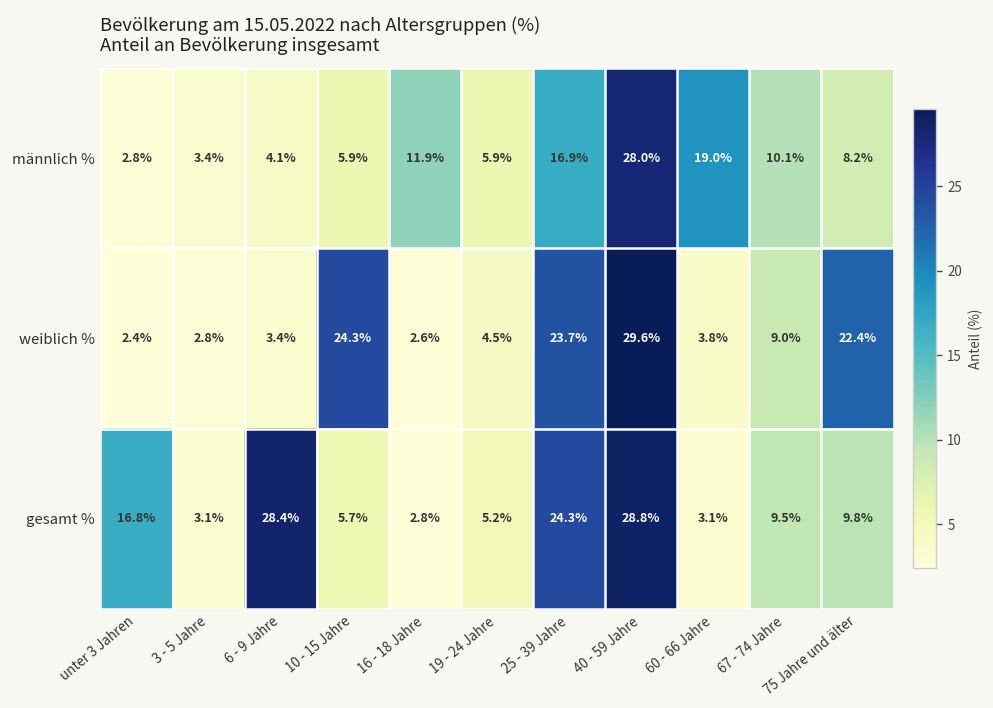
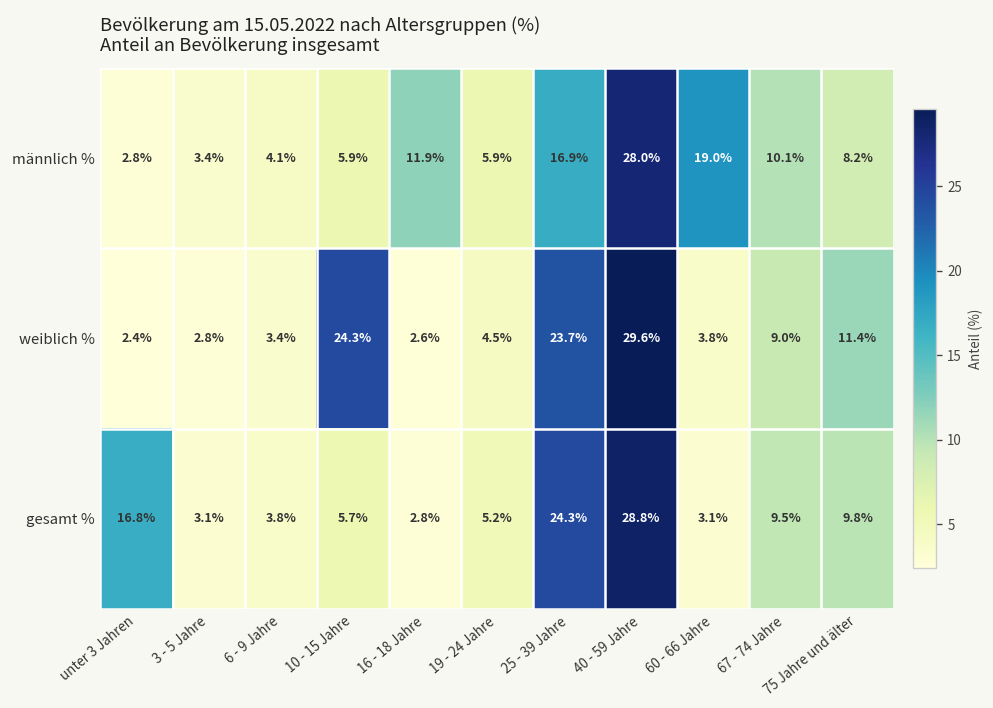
  {
    "männlich %": {
      "unter 3 Jahren": "2.8%",
      "3 - 5 Jahre": "3.4%",
      "6 - 9 Jahre": "4.1%",
      "10 - 15 Jahre": "5.9%",
      "16 - 18 Jahre": "11.9%",
      "19 - 24 Jahre": "5.9%",
      "25 - 39 Jahre": "16.9%",
      "40 - 59 Jahre": "28.0%",
      "60 - 66 Jahre": "19.0%",
      "67 - 74 Jahre": "10.1%",
      "75 Jahre und älter": "8.2%"
    },
    "weiblich %": {
      "unter 3 Jahren": "2.4%",
      "3 - 5 Jahre": "2.8%",
      "6 - 9 Jahre": "3.4%",
      "10 - 15 Jahre": "24.3%",
      "16 - 18 Jahre": "2.6%",
      "19 - 24 Jahre": "4.5%",
      "25 - 39 Jahre": "23.7%",
      "40 - 59 Jahre": "29.6%",
      "60 - 66 Jahre": "3.8%",
      "67 - 74 Jahre": "9.0%",
-     "75 Jahre und älter": "22.4%"
+     "75 Jahre und älter": "11.4%"
    },
    "gesamt %": {
      "unter 3 Jahren": "16.8%",
      "3 - 5 Jahre": "3.1%",
-     "6 - 9 Jahre": "28.4%",
+     "6 - 9 Jahre": "3.8%",
      "10 - 15 Jahre": "5.7%",
      "16 - 18 Jahre": "2.8%",
      "19 - 24 Jahre": "5.2%",
      "25 - 39 Jahre": "24.3%",
      "40 - 59 Jahre": "28.8%",
      "60 - 66 Jahre": "3.1%",
      "67 - 74 Jahre": "9.5%",
      "75 Jahre und älter": "9.8%"
    }
  }
